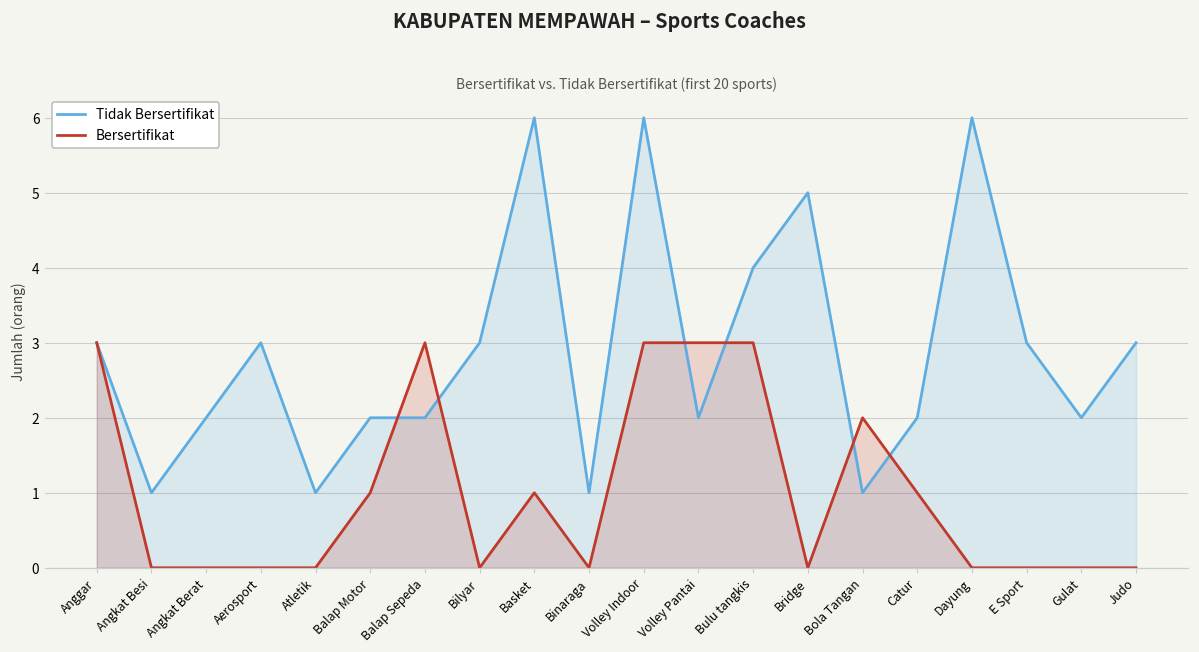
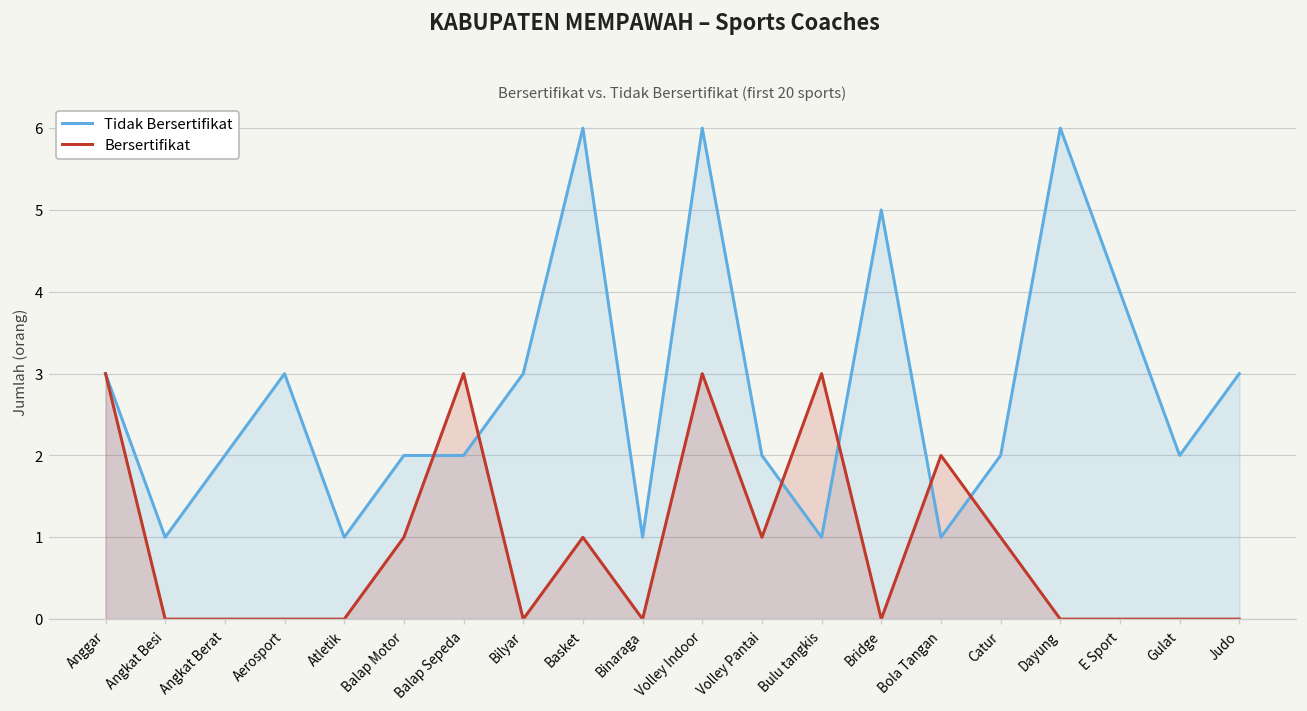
  {
    "Tidak Bersertifikat": {
      "Angkat Besi": 1,
      "Angkat Berat": 2,
      "Aerosport": 3,
      "Atletik": 1,
      "Balap Motor": 2,
      "Balap Sepeda": 2,
      "Bilyar": 3,
      "Basket": 6,
      "Binaraga": 1,
      "Volley Indoor": 6,
      "Volley Pantai": 2,
-     "Bulu tangkis": 4,
+     "Bulu tangkis": 1,
      "Bridge": 5,
      "Bola Tangan": 1,
      "Catur": 2,
      "Dayung": 6,
-     "E Sport": 3,
+     "E Sport": 4,
      "Gulat": 2,
      "Judo": 3
    },
    "Bersertifikat": {
      "Angkat Besi": 0,
      "Angkat Berat": 0,
      "Aerosport": 0,
      "Atletik": 0,
      "Balap Motor": 1,
      "Balap Sepeda": 3,
      "Bilyar": 0,
      "Basket": 1,
      "Binaraga": 0,
      "Volley Indoor": 3,
-     "Volley Pantai": 3,
+     "Volley Pantai": 1,
      "Bulu tangkis": 3,
      "Bridge": 0,
      "Bola Tangan": 2,
      "Catur": 1,
      "Dayung": 0,
      "E Sport": 0,
      "Gulat": 0,
      "Judo": 0
    }
  }
